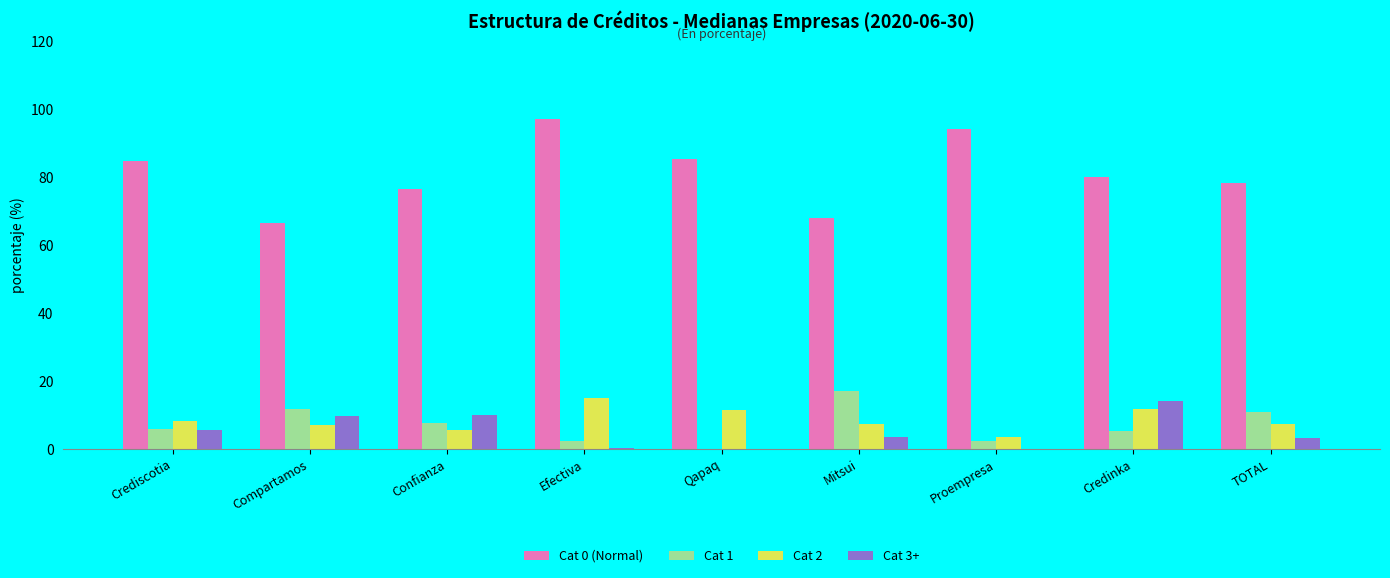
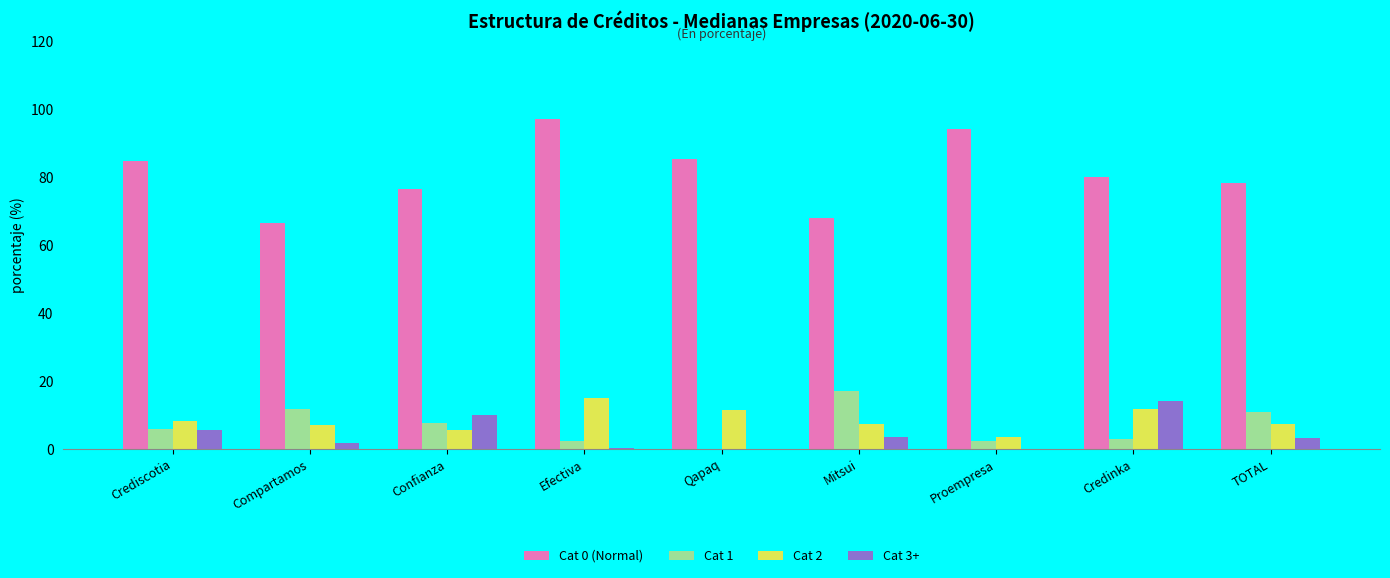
  {
    "Cat 0 (Normal)": {
      "Crediscotia": 85,
      "Compartamos": 67,
      "Confianza": 77,
      "Efectiva": 97,
      "Qapaq": 85,
      "Mitsui": 68,
      "Proempresa": 94,
      "Credinka": 80,
      "TOTAL": 78
    },
    "Cat 1": {
      "Crediscotia": 6,
      "Compartamos": 12,
      "Confianza": 8,
      "Efectiva": 2,
      "Qapaq": 0,
      "Mitsui": 17,
      "Proempresa": 2,
-     "Credinka": 5,
+     "Credinka": 3,
      "TOTAL": 11
    },
    "Cat 2": {
      "Crediscotia": 8,
      "Compartamos": 7,
      "Confianza": 6,
      "Efectiva": 15,
      "Qapaq": 11,
      "Mitsui": 7,
      "Proempresa": 3,
      "Credinka": 12,
      "TOTAL": 8
    },
    "Cat 3+": {
      "Crediscotia": 6,
-     "Compartamos": 10,
+     "Compartamos": 2,
      "Confianza": 10,
      "Qapaq": 0,
      "Mitsui": 3,
      "Proempresa": 0,
      "Credinka": 14,
      "TOTAL": 3
    }
  }
